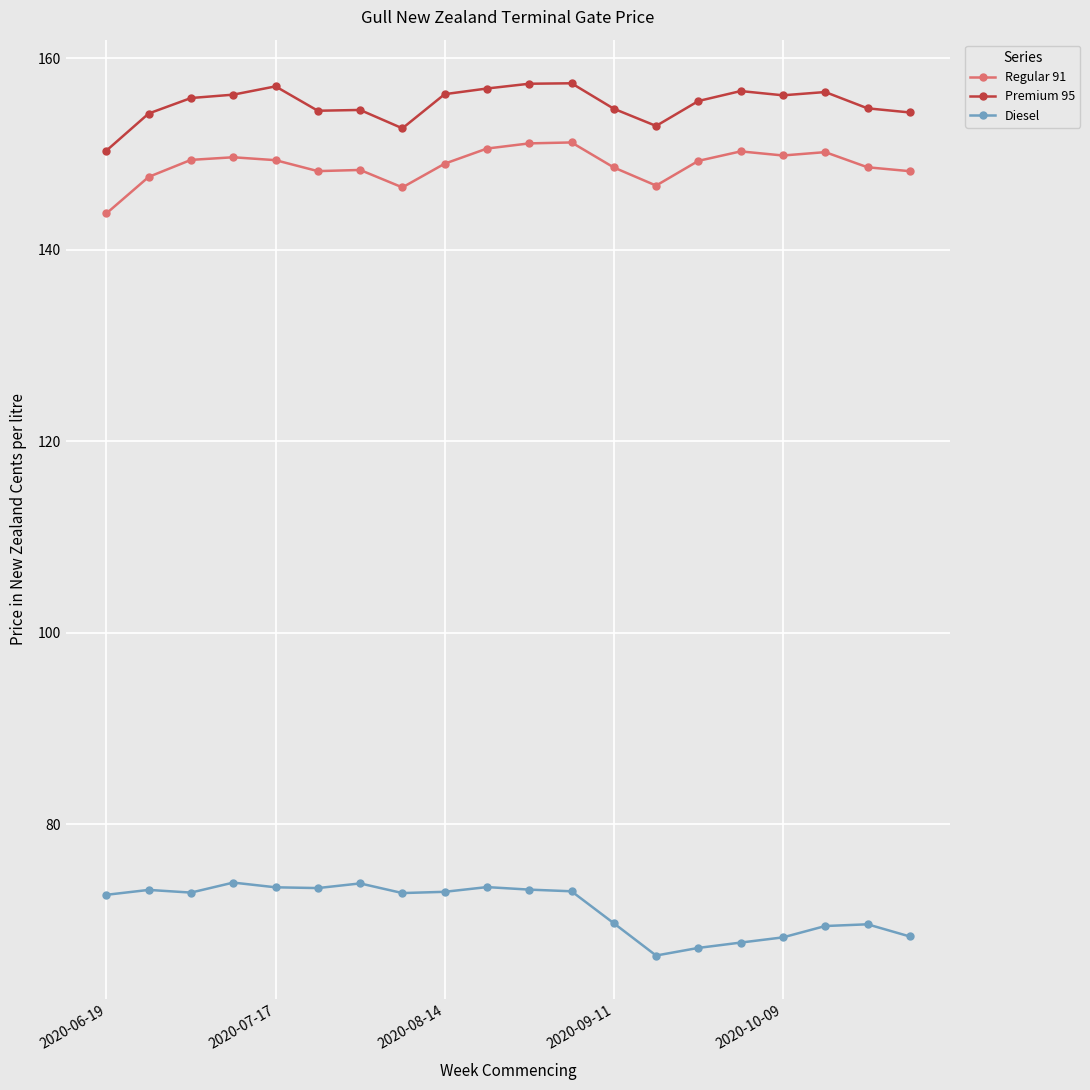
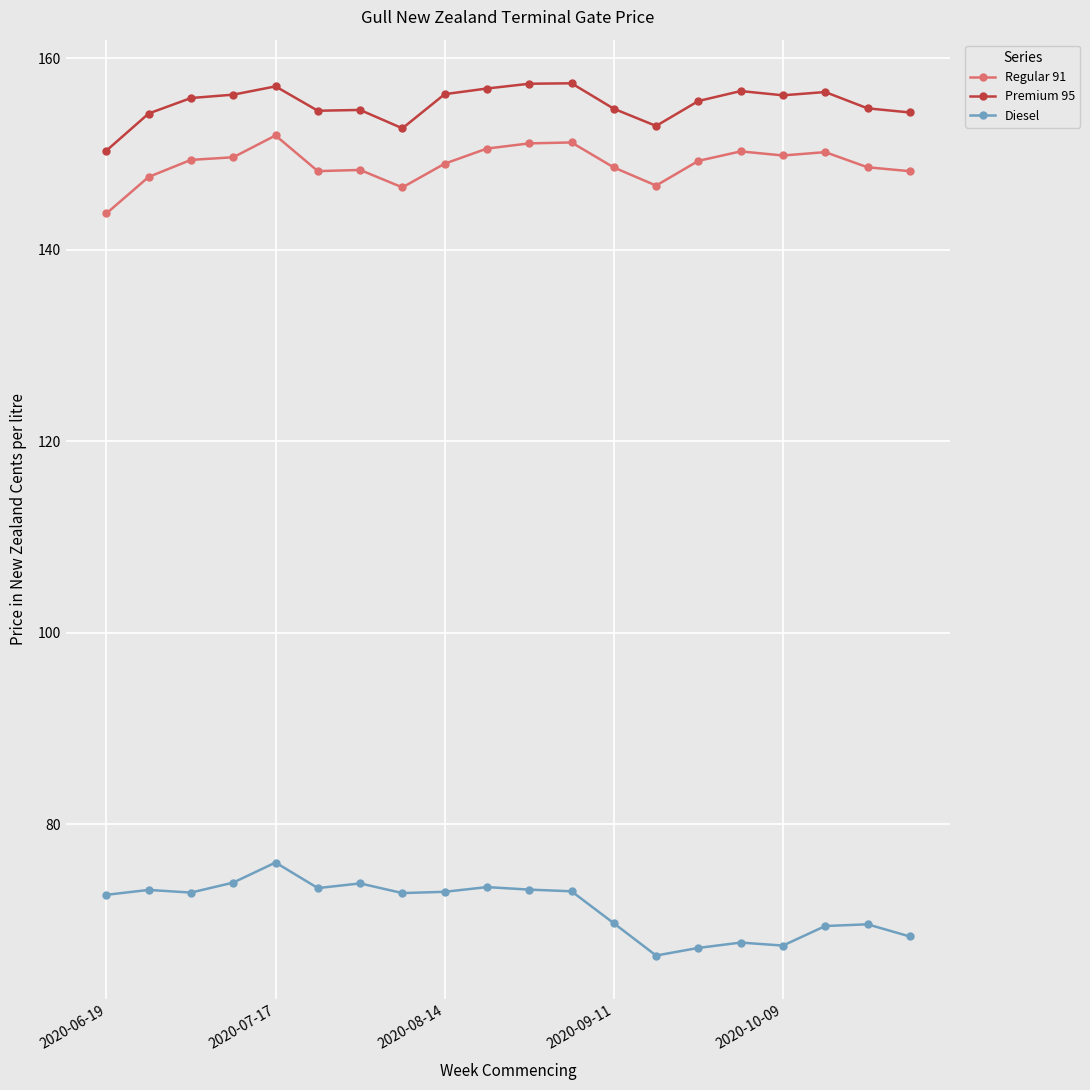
  {
    "Regular 91": {
      "2020-06-19": 144,
-     "2020-07-17": 149,
+     "2020-07-17": 152,
      "2020-08-14": 149,
      "2020-09-11": 149,
      "2020-10-09": 150
    },
    "Premium 95": {
      "2020-06-19": 150,
      "2020-07-17": 157,
      "2020-08-14": 156,
      "2020-09-11": 155,
      "2020-10-09": 156
    },
    "Diesel": {
      "2020-06-19": 73,
-     "2020-07-17": 73,
+     "2020-07-17": 76,
      "2020-08-14": 73,
      "2020-09-11": 70,
-     "2020-10-09": 68
+     "2020-10-09": 67
    }
  }
